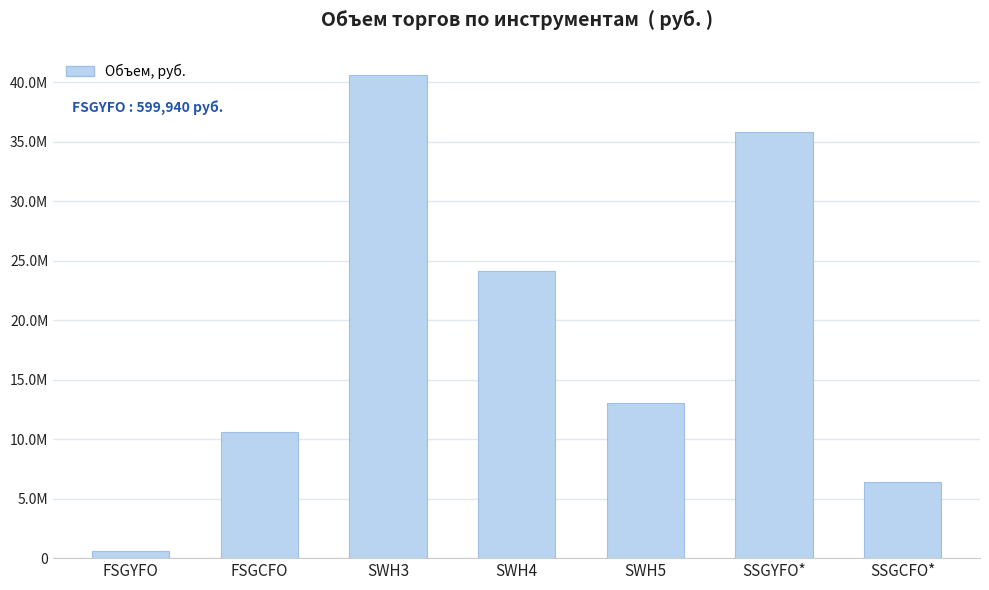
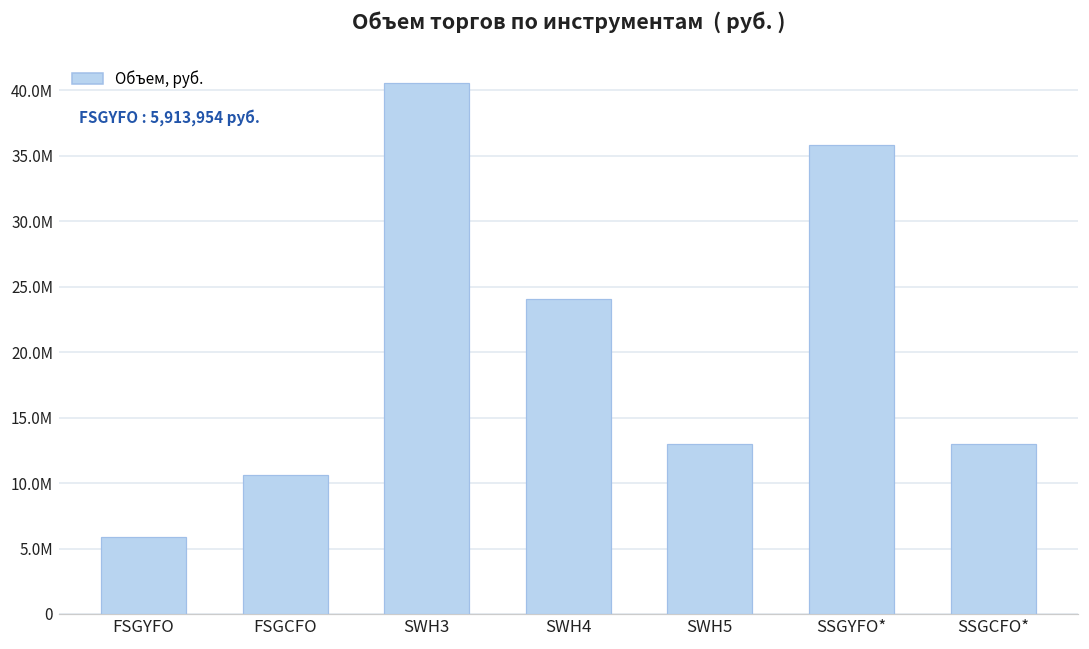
  {
-   "FSGYFO": "599,940",
-   "SSGCFO*": "6400000"
+   "FSGYFO": "5,913,954",
+   "SSGCFO*": "13000000"
  }
